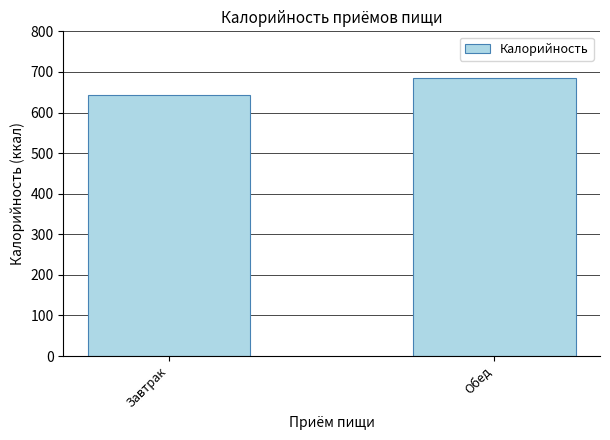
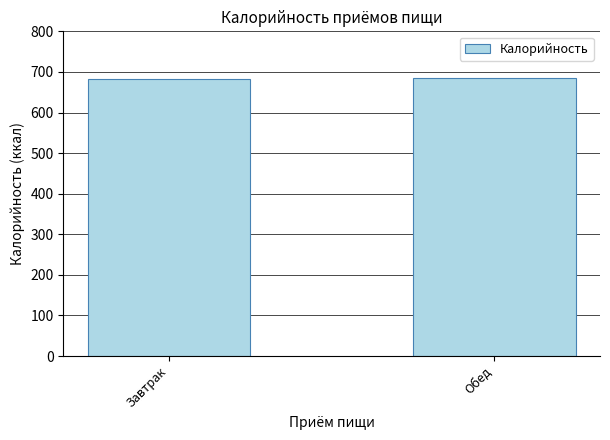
  {
-   "Завтрак": 640,
+   "Завтрак": 680,
    "Обед": 690
  }
